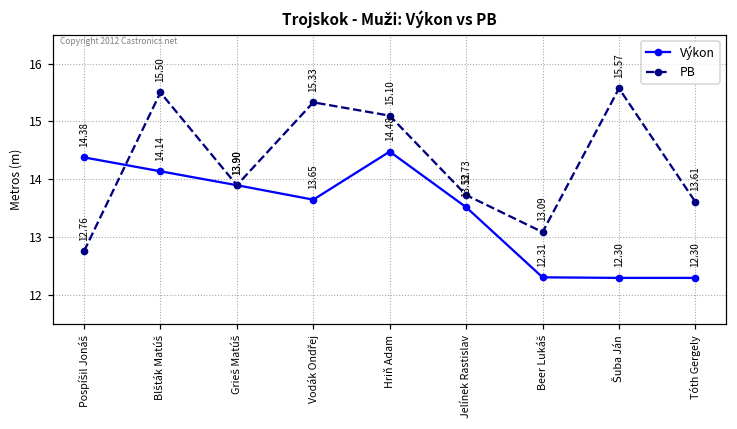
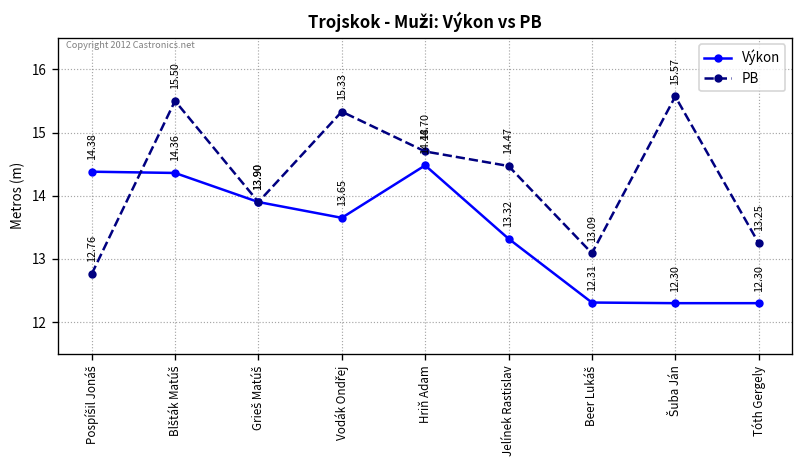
  {
    "Výkon": {
      "Pospíšil Jonáš": 14.38,
-     "Blšták Matúš": 14.14,
+     "Blšták Matúš": 14.36,
      "Vodák Ondřej": 13.65,
-     "Jelínek Rastislav": 13.52,
+     "Jelínek Rastislav": 13.32,
      "Beer Lukáš": 12.31,
      "Šuba Ján": 12.30,
      "Tóth Gergely": 12.30
    },
    "PB": {
      "Pospíšil Jonáš": 12.76,
      "Blšták Matúš": 15.50,
      "Vodák Ondřej": 15.33,
-     "Hriň Adam": 15.10,
-     "Jelínek Rastislav": 13.73,
+     "Hriň Adam": 14.70,
+     "Jelínek Rastislav": 14.47,
      "Beer Lukáš": 13.09,
      "Šuba Ján": 15.57,
-     "Tóth Gergely": 13.61
+     "Tóth Gergely": 13.25
    }
  }
